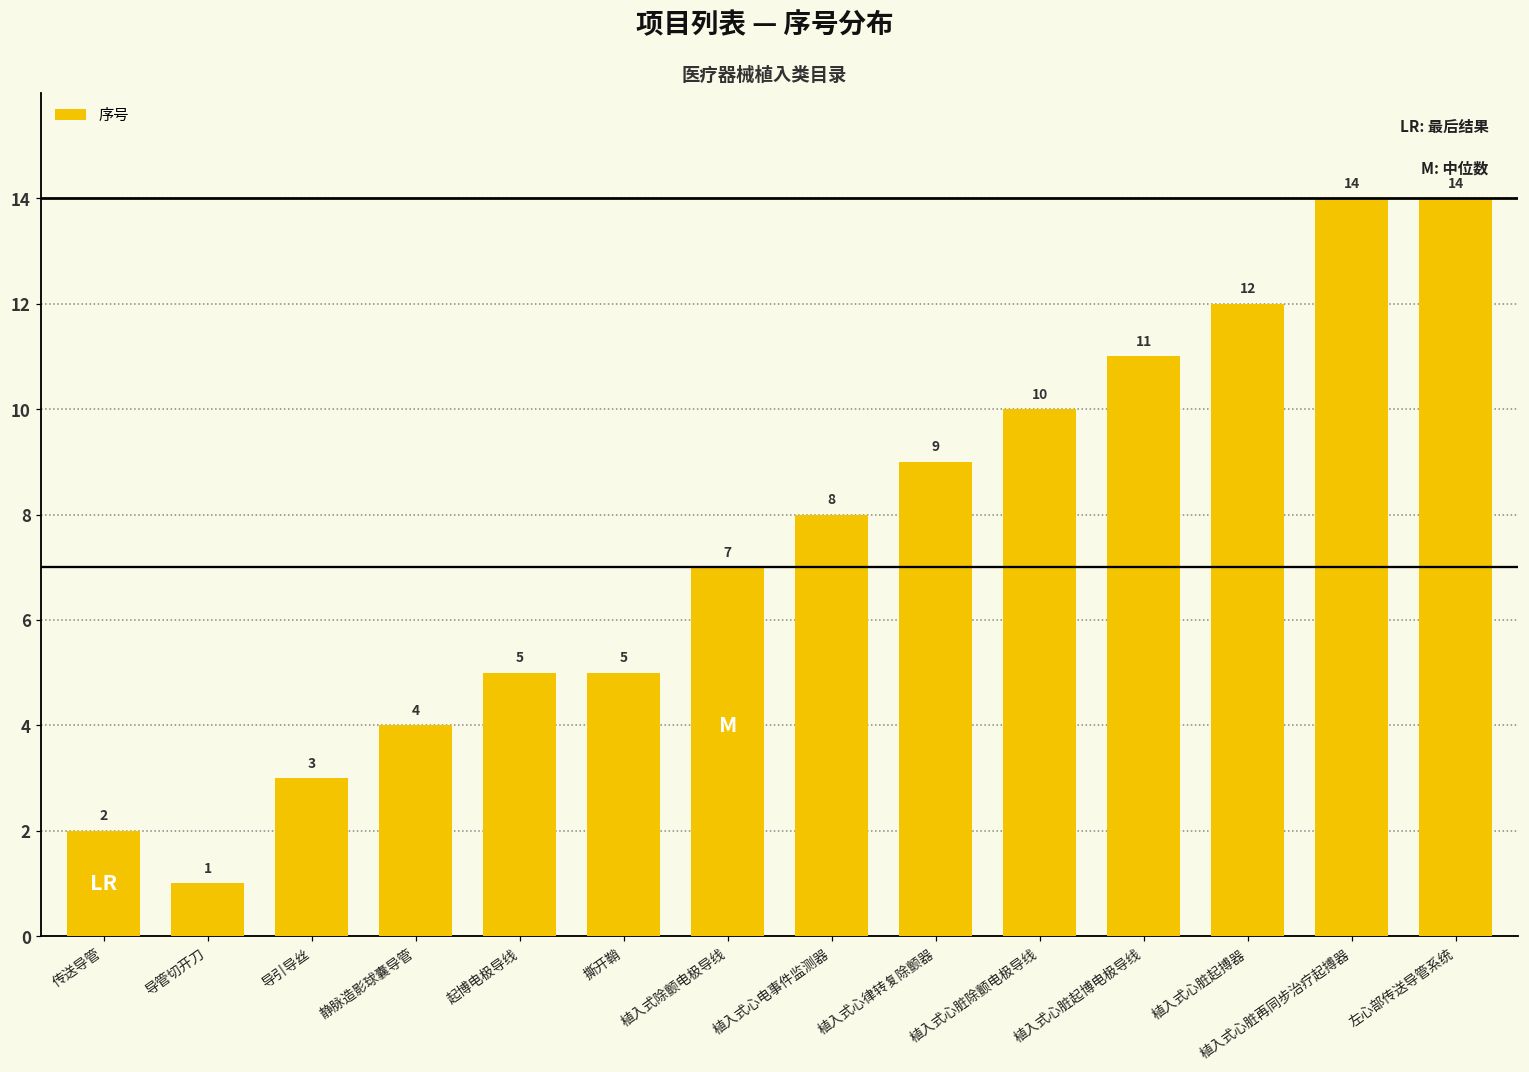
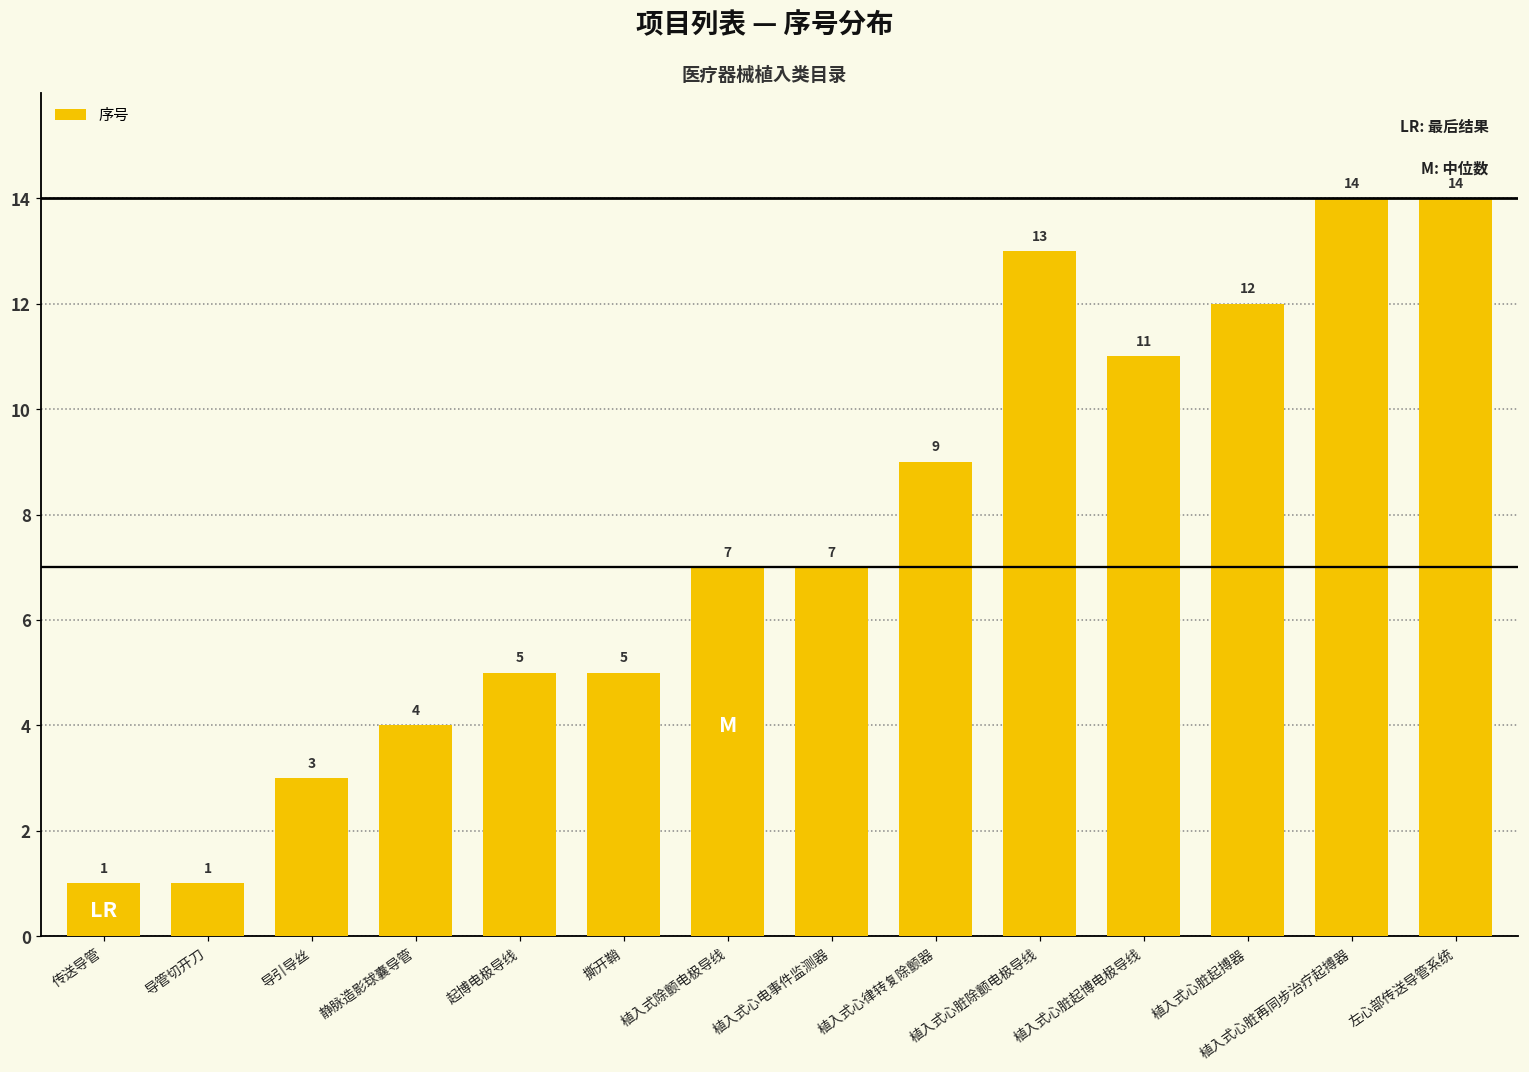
  {
-   "传送导管": 2,
+   "传送导管": 1,
    "导管切开刀": 1,
    "导引导丝": 3,
    "静脉造影球囊导管": 4,
    "起博电极导线": 5,
    "撕开鞘": 5,
    "植入式除颤电极导线": 7,
-   "植入式心电事件监测器": 8,
+   "植入式心电事件监测器": 7,
    "植入式心律转复除颤器": 9,
-   "植入式心脏除颤电极导线": 10,
+   "植入式心脏除颤电极导线": 13,
    "植入式心脏起博电极导线": 11,
    "植入式心脏起搏器": 12,
    "植入式心脏再同步治疗起搏器": 14,
    "左心部传送导管系统": 14
  }
